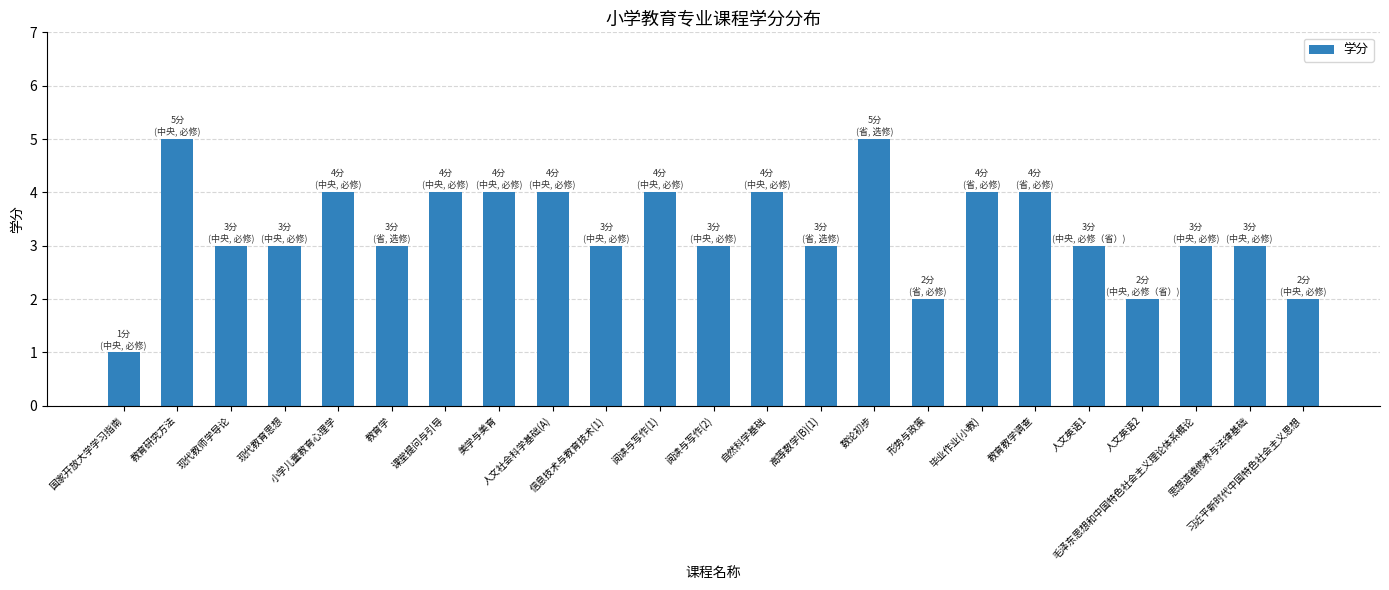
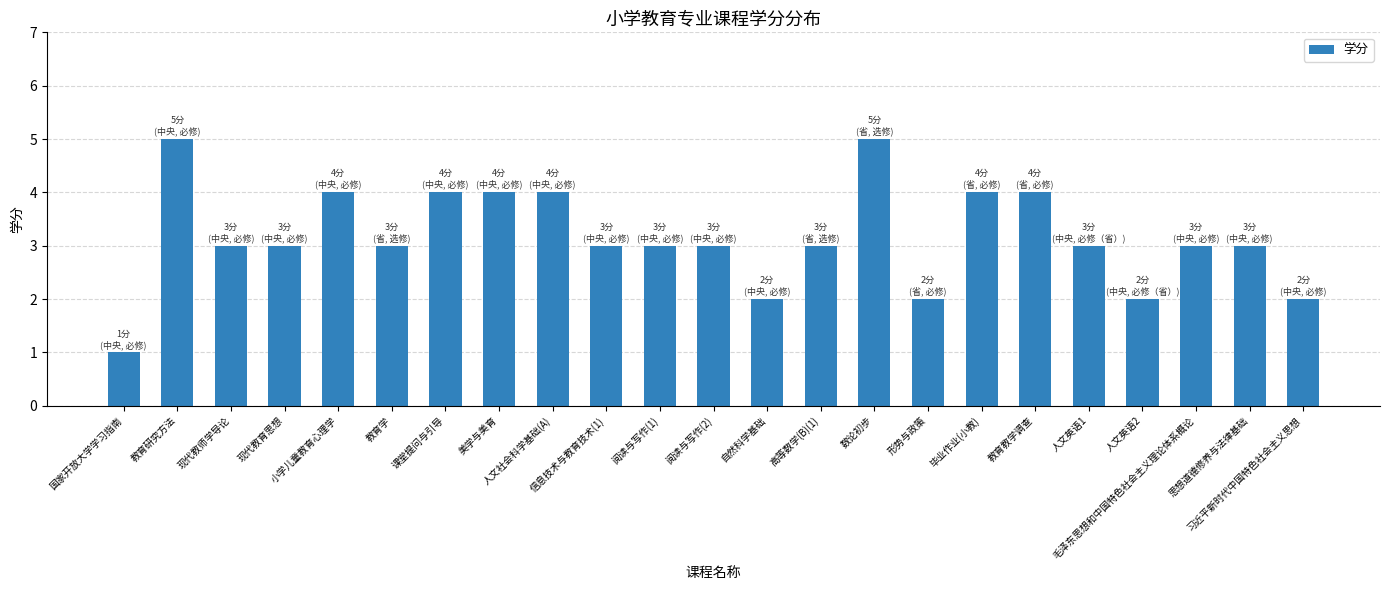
  {
    "国家开放大学学习指南": "1分",
    "教育研究方法": "5分",
    "现代教师学导论": "3分",
    "现代教育思想": "3分",
    "小学儿童教育心理学": "4分",
    "教育学": "3分",
    "课堂提问与引导": "4分",
    "美学与美育": "4分",
    "人文社会科学基础(A)": "4分",
    "信息技术与教育技术(1)": "3分",
-   "阅读与写作(1)": "4分",
+   "阅读与写作(1)": "3分",
    "阅读与写作(2)": "3分",
-   "自然科学基础": "4分",
+   "自然科学基础": "2分",
    "高等数学(B)(1)": "3分",
    "数论初步": "5分",
    "形势与政策": "2分",
    "毕业作业(小教)": "4分",
    "教育教学调查": "4分",
    "人文英语1": "3分",
    "人文英语2": "2分",
    "毛泽东思想和中国特色社会主义理论体系概论": "3分",
    "思想道德修养与法律基础": "3分",
    "习近平新时代中国特色社会主义思想": "2分"
  }
